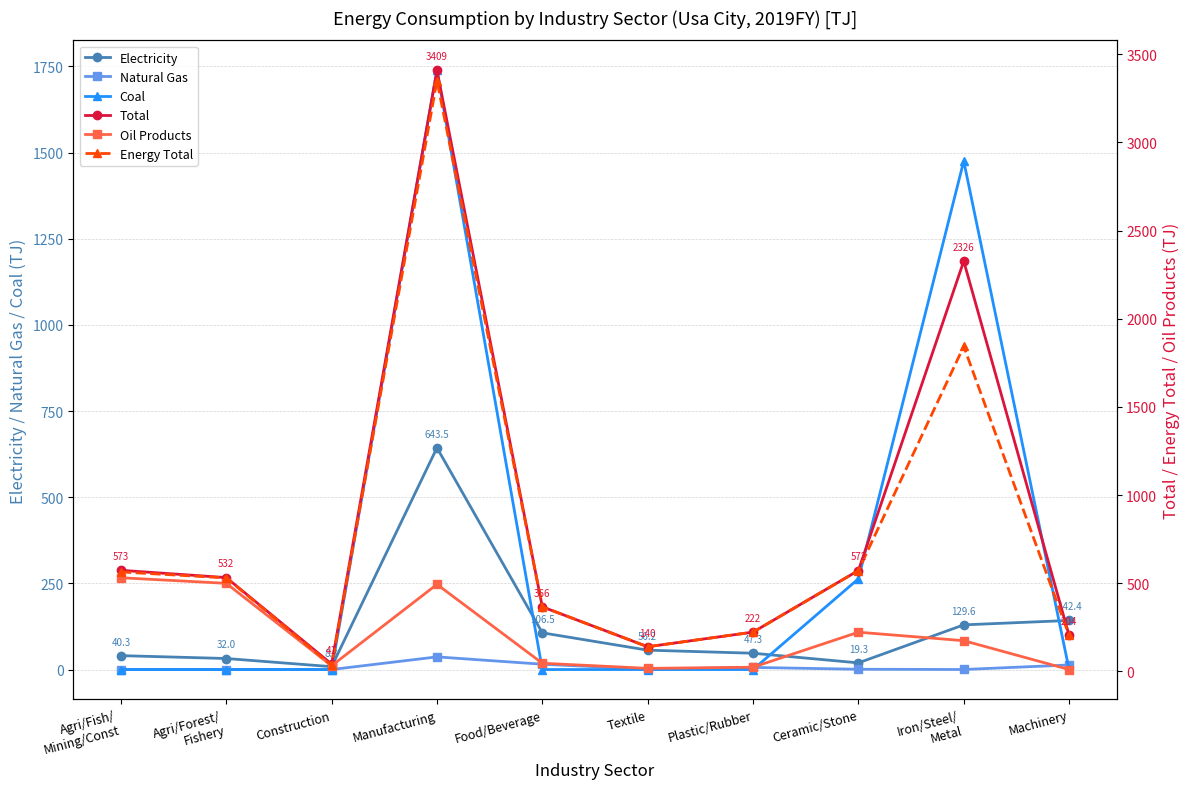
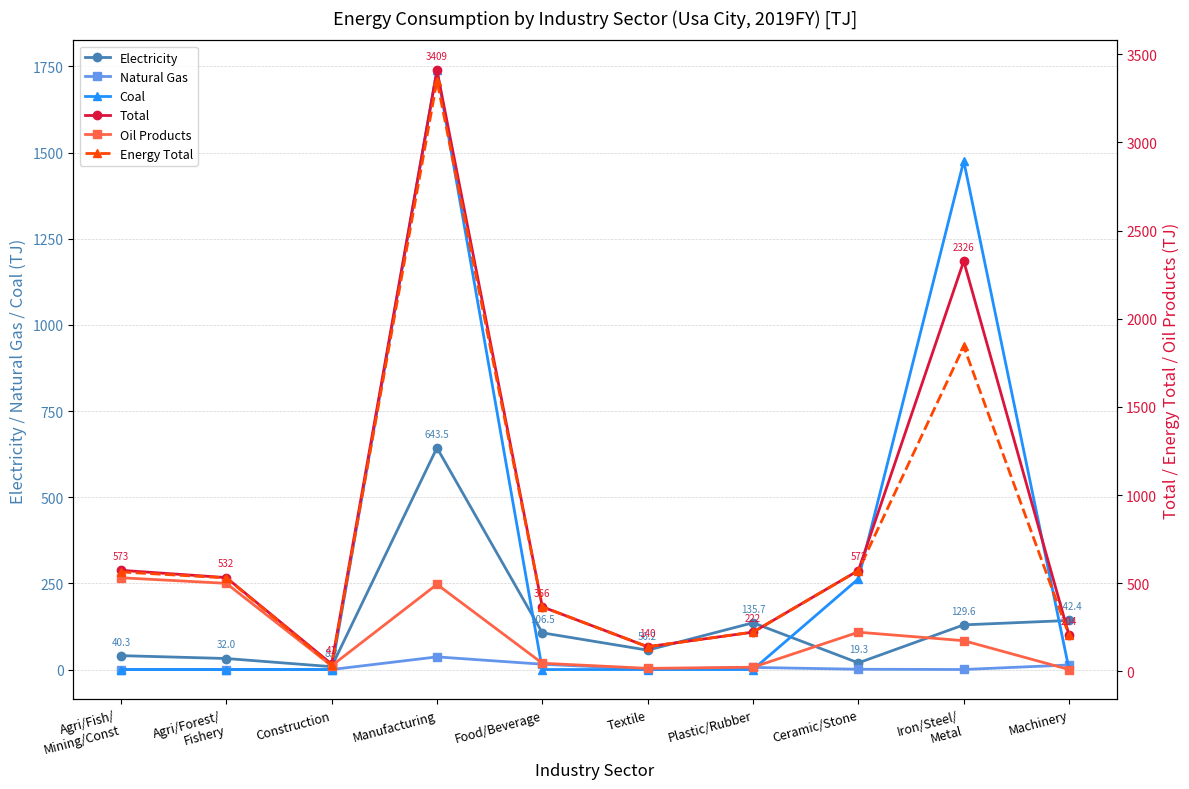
  {
    "Electricity": {
      "Agri/Fish/ Mining/Const": 40.3,
      "Agri/Forest/ Fishery": 32.0,
      "Manufacturing": 643.5,
      "Food/Beverage": 106.5,
-     "Plastic/Rubber": 47.3,
+     "Plastic/Rubber": 135.7,
      "Ceramic/Stone": 19.3,
      "Iron/Steel/ Metal": 129.6,
      "Machinery": 142.4
    },
    "Total": {
      "Manufacturing": 3409,
      "Iron/Steel/ Metal": 2326
    }
  }
